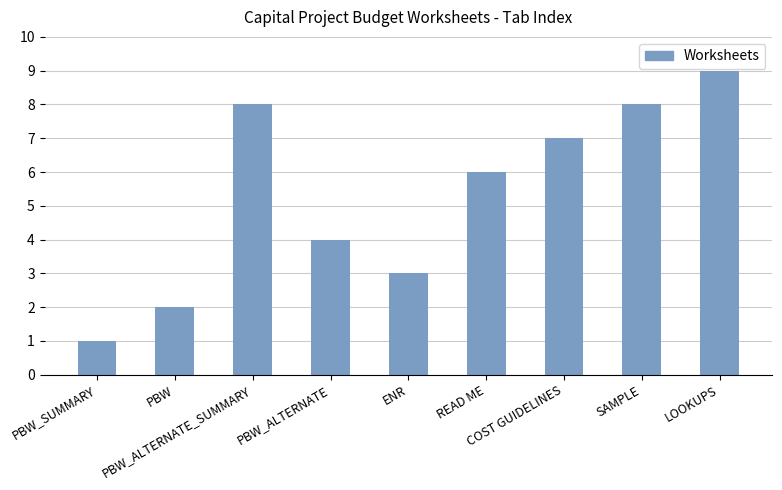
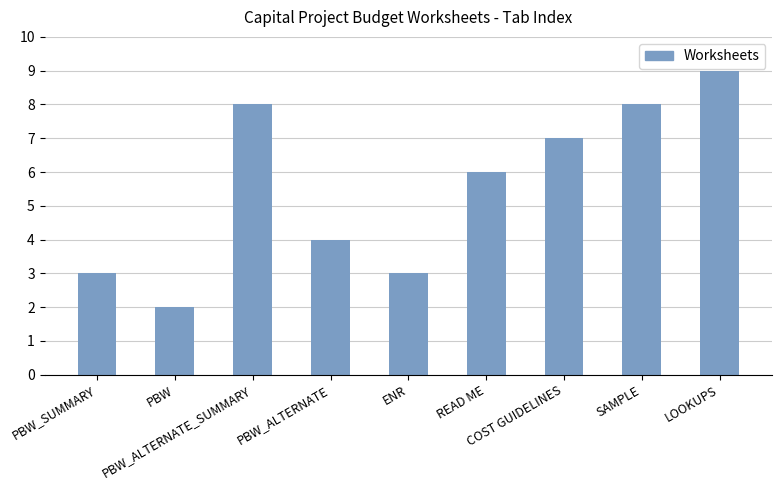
  {
-   "PBW_SUMMARY": 1,
+   "PBW_SUMMARY": 3,
    "PBW": 2,
    "PBW_ALTERNATE_SUMMARY": 8,
    "PBW_ALTERNATE": 4,
    "ENR": 3,
    "READ ME": 6,
    "COST GUIDELINES": 7,
    "SAMPLE": 8,
    "LOOKUPS": 9
  }
